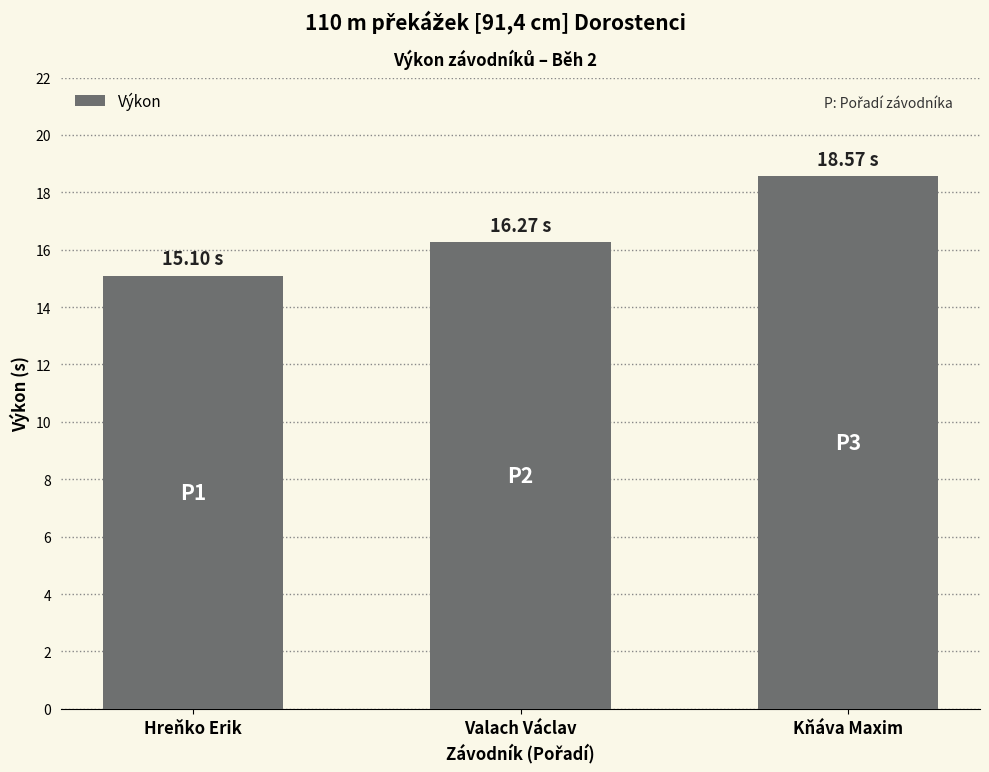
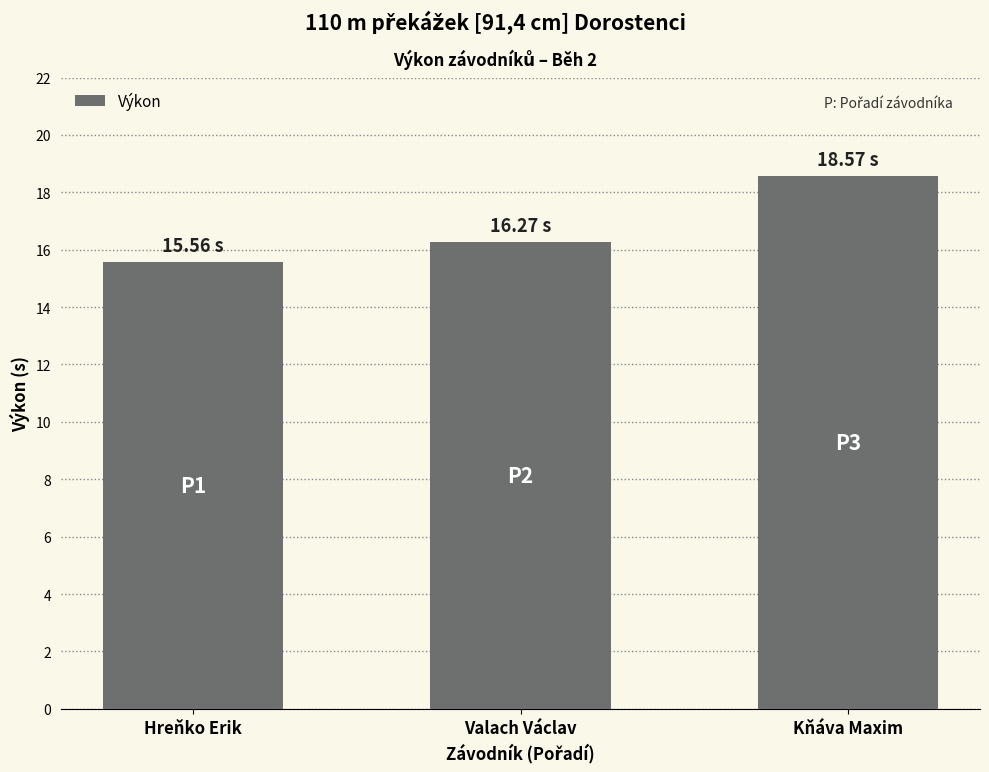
  {
-   "Hreňko Erik": 15.10,
+   "Hreňko Erik": 15.56,
    "Valach Václav": 16.27,
    "Kňáva Maxim": 18.57
  }
